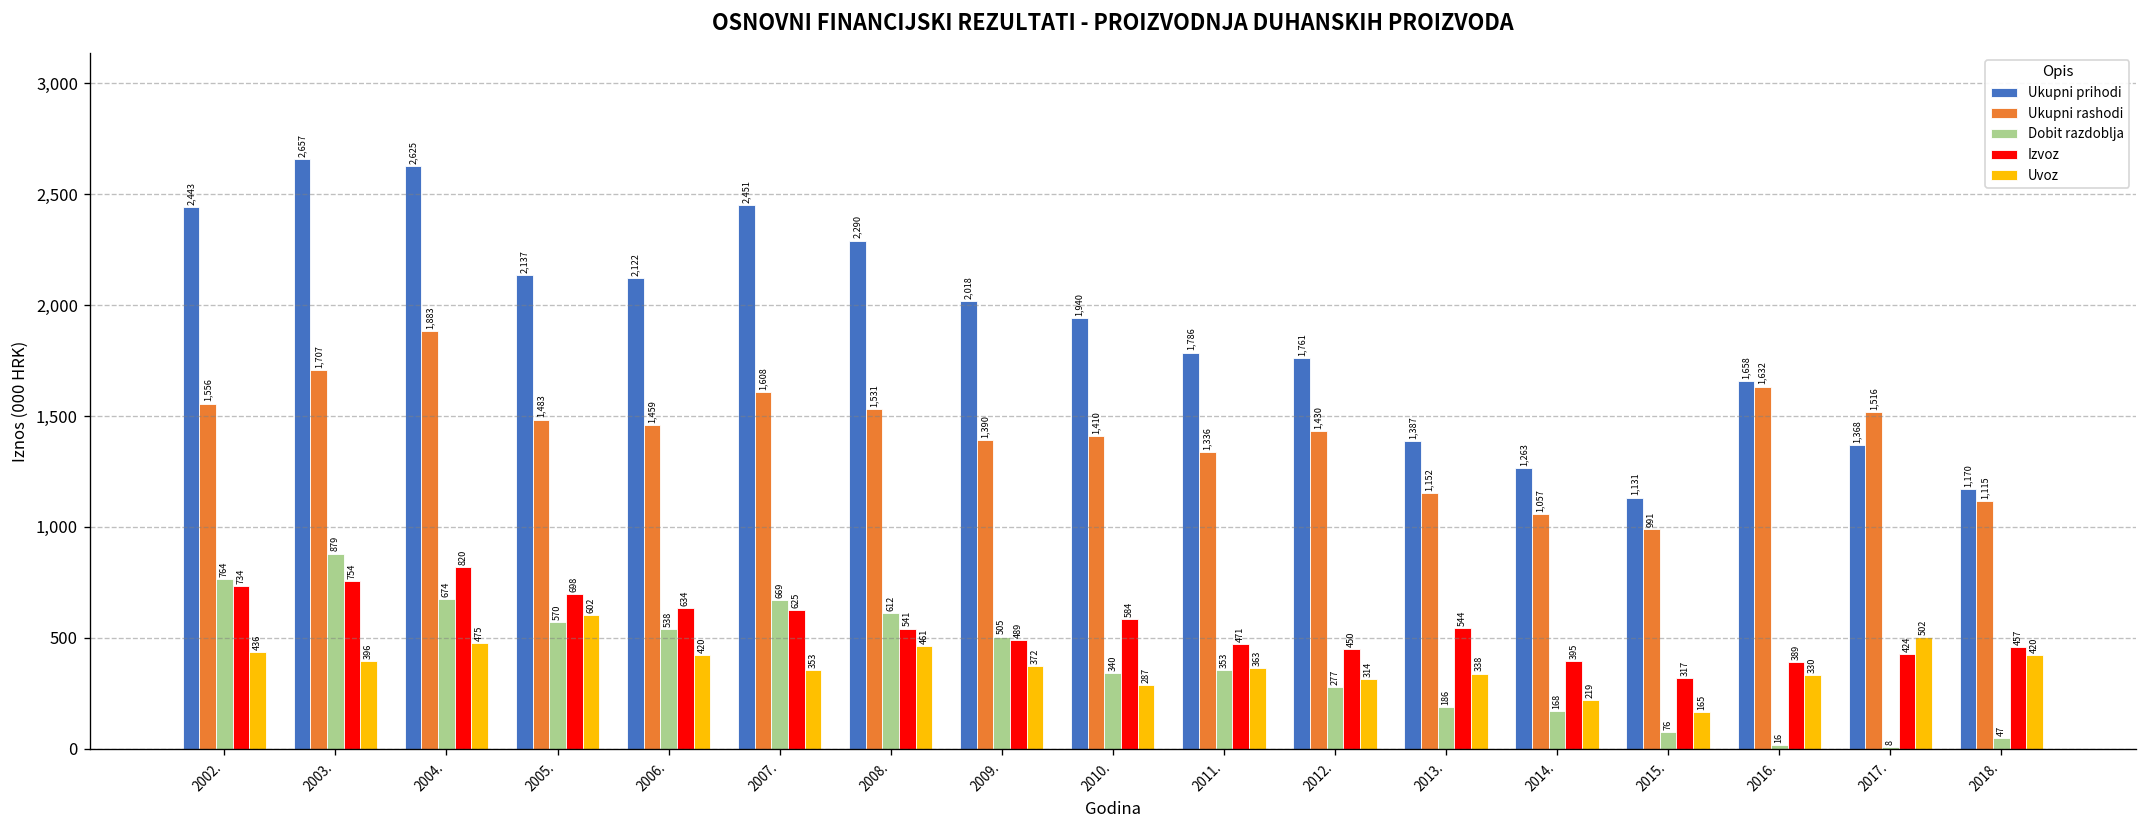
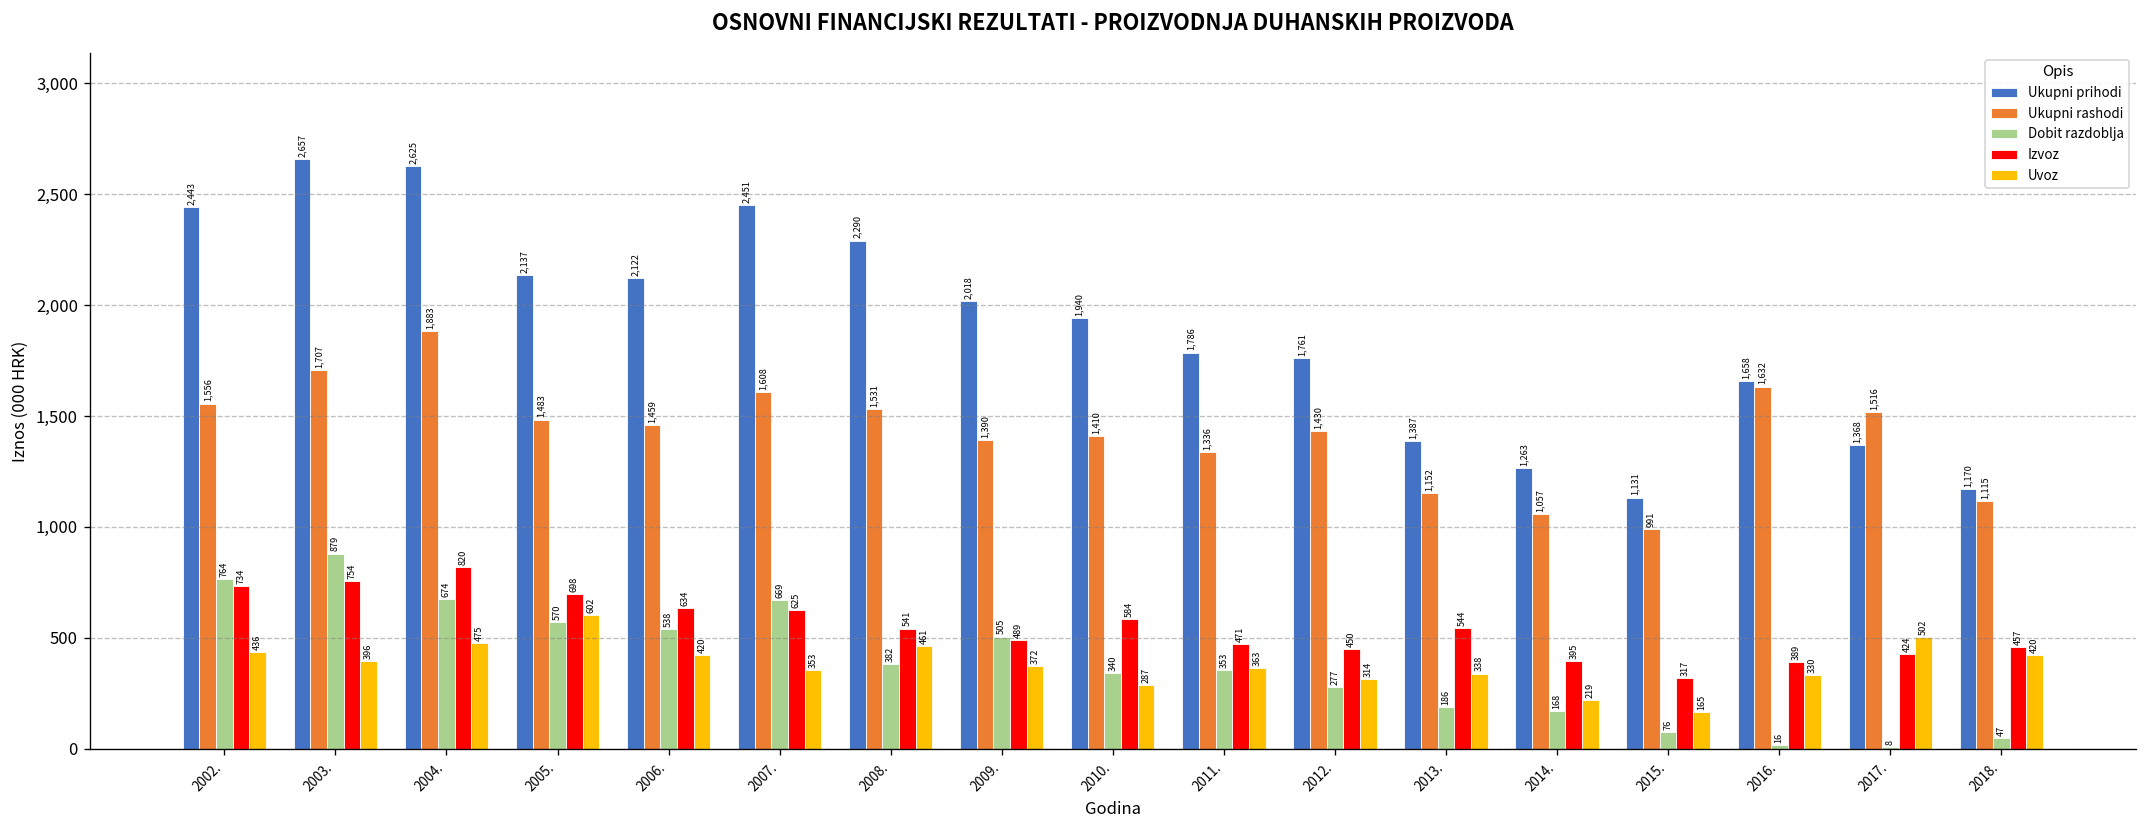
  {
    "Dobit razdoblja": {
-     "2008.": 612
+     "2008.": 382
    }
  }
